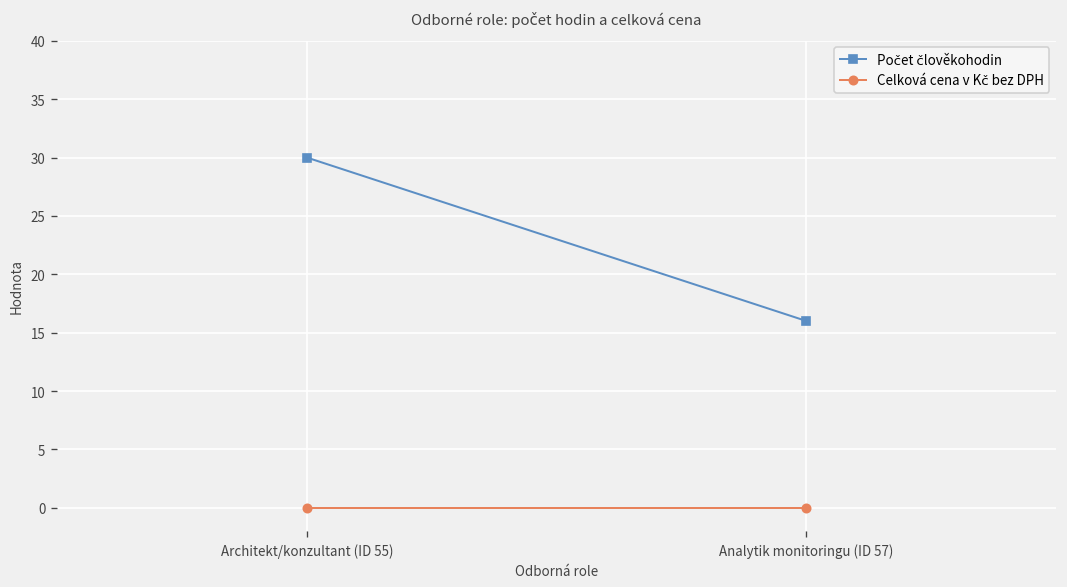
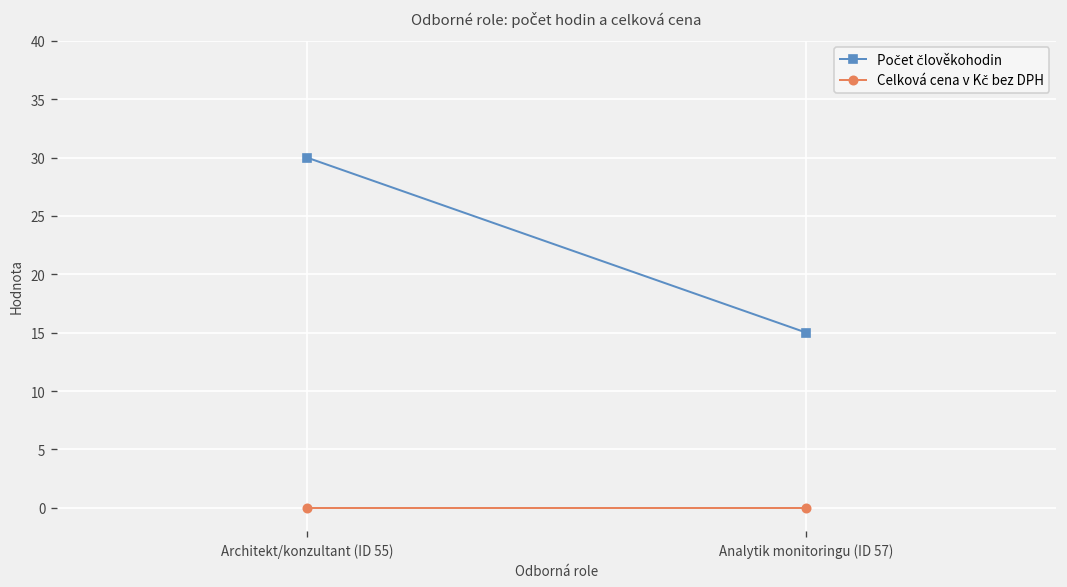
  {
    "Počet člověkohodin": {
      "Architekt/konzultant (ID 55)": 30,
-     "Analytik monitoringu (ID 57)": 16
+     "Analytik monitoringu (ID 57)": 15
    },
    "Celková cena v Kč bez DPH": {
      "Architekt/konzultant (ID 55)": 0,
      "Analytik monitoringu (ID 57)": 0
    }
  }
